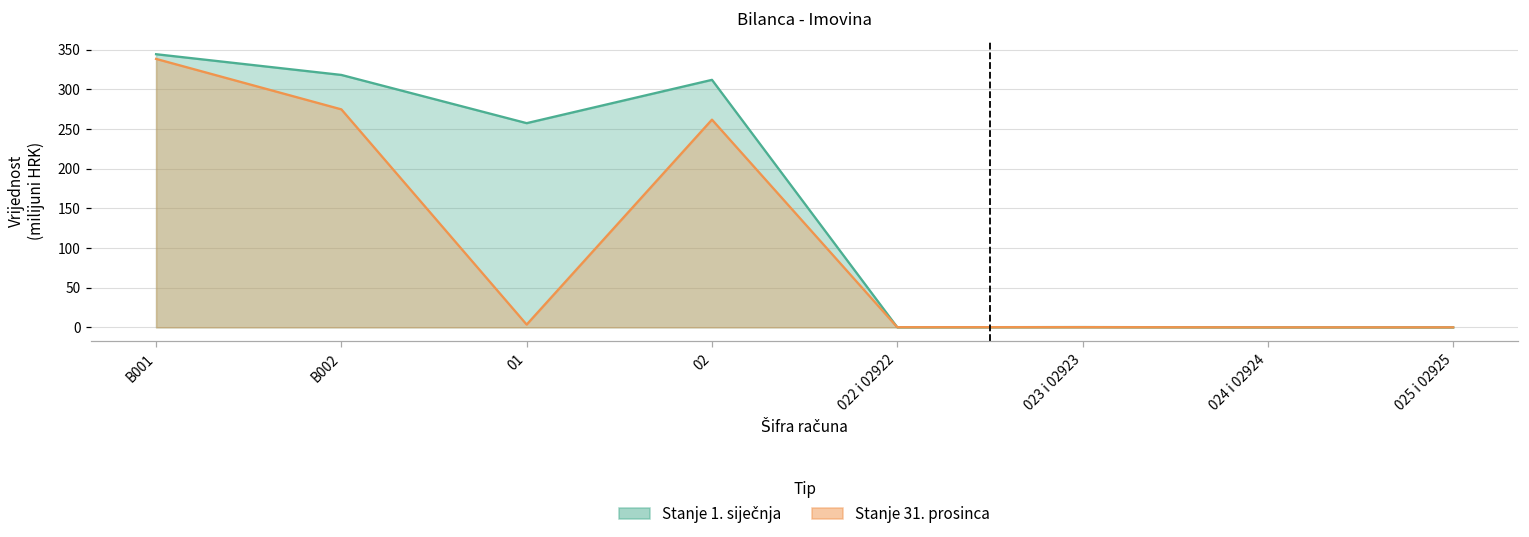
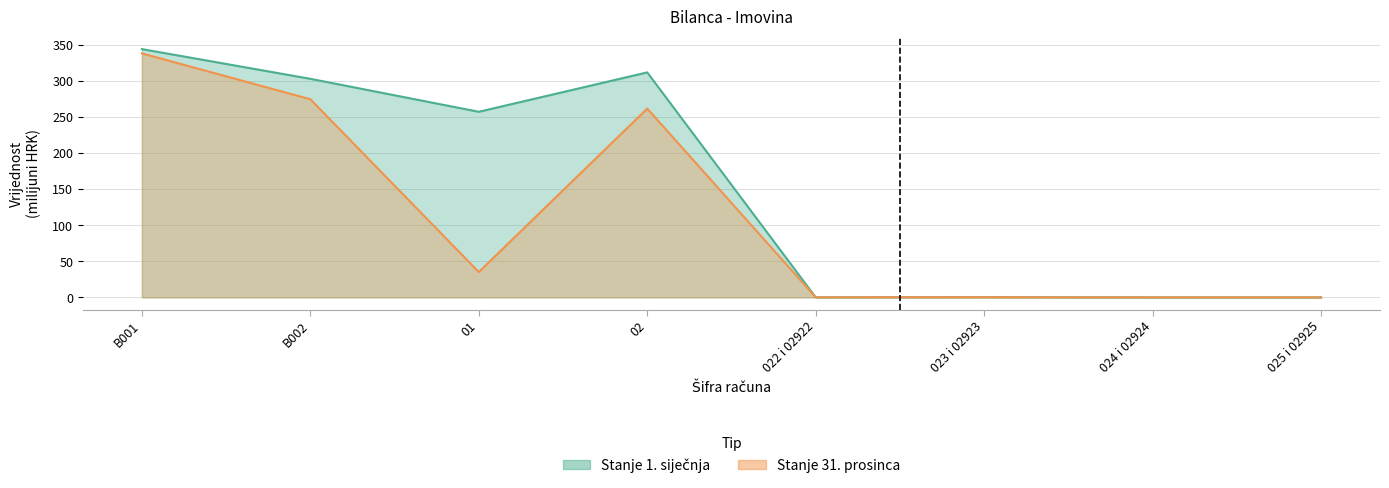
  {
    "Stanje 1. siječnja": {
      "B001": 340,
-     "B002": 320,
+     "B002": 300,
      "01": 260,
      "02": 310
    },
    "Stanje 31. prosinca": {
      "B001": 340,
      "B002": 270,
-     "01": 0,
+     "01": 40,
      "02": 260
    }
  }
